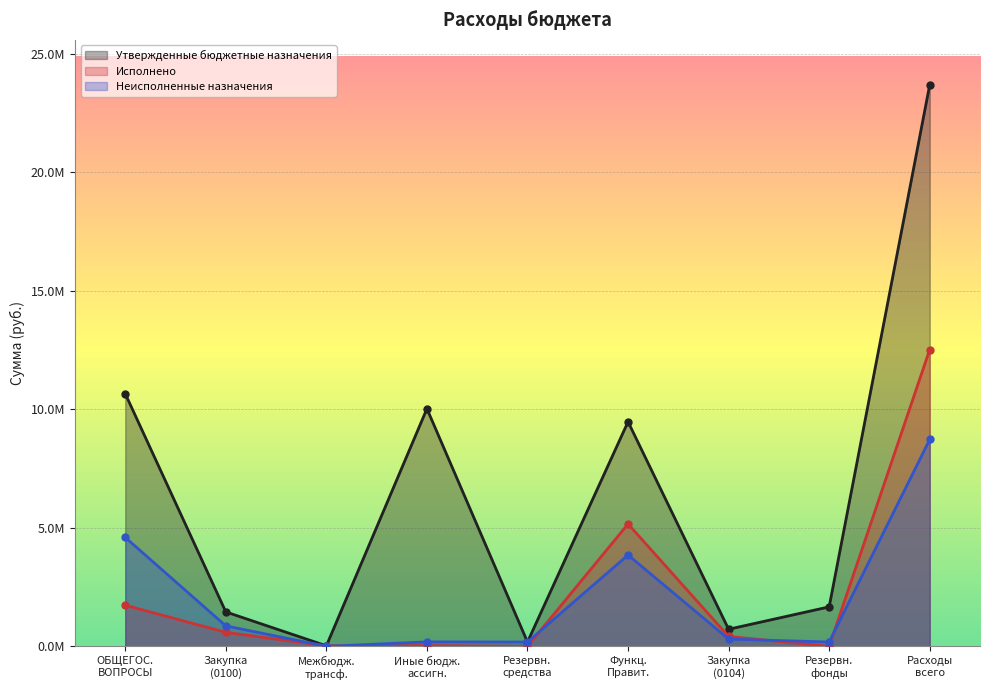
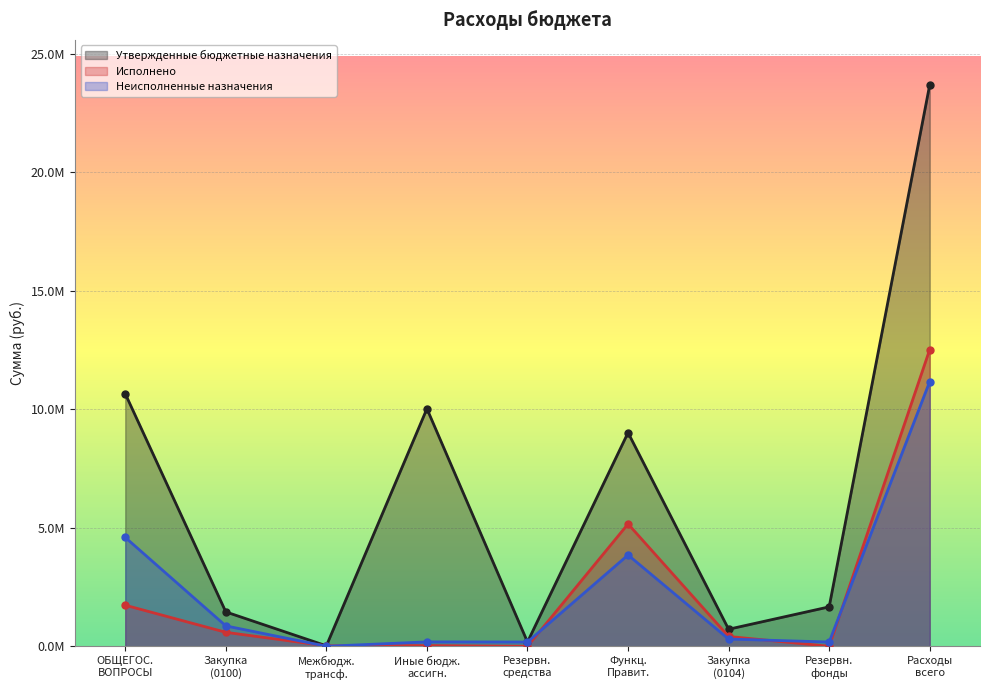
  {
    "Утвержденные бюджетные назначения": {
      "ОБЩЕГОС. ВОПРОСЫ": "10.7М",
      "Закупка (0100)": "1.4М",
      "Иные бюдж. ассигн.": "10.0М",
-     "Функц. Правит.": "9.5М",
+     "Функц. Правит.": "9.0М",
      "Закупка (0104)": "0.7М",
      "Резервн. фонды": "1.7М",
      "Расходы всего": "23.7М"
    },
    "Исполнено": {
      "ОБЩЕГОС. ВОПРОСЫ": "1.7М",
      "Закупка (0100)": "0.6М",
      "Иные бюдж. ассигн.": "0.0М",
      "Резервн. средства": "0.0М",
      "Функц. Правит.": "5.2М",
      "Закупка (0104)": "0.4М",
      "Резервн. фонды": "0.0М",
      "Расходы всего": "12.5М"
    },
    "Неисполненные назначения": {
      "ОБЩЕГОС. ВОПРОСЫ": "4.6М",
      "Закупка (0100)": "0.9М",
      "Иные бюдж. ассигн.": "0.2М",
      "Функц. Правит.": "3.9М",
      "Закупка (0104)": "0.3М",
      "Резервн. фонды": "0.2М",
-     "Расходы всего": "8.7М"
+     "Расходы всего": "11.2М"
    }
  }
